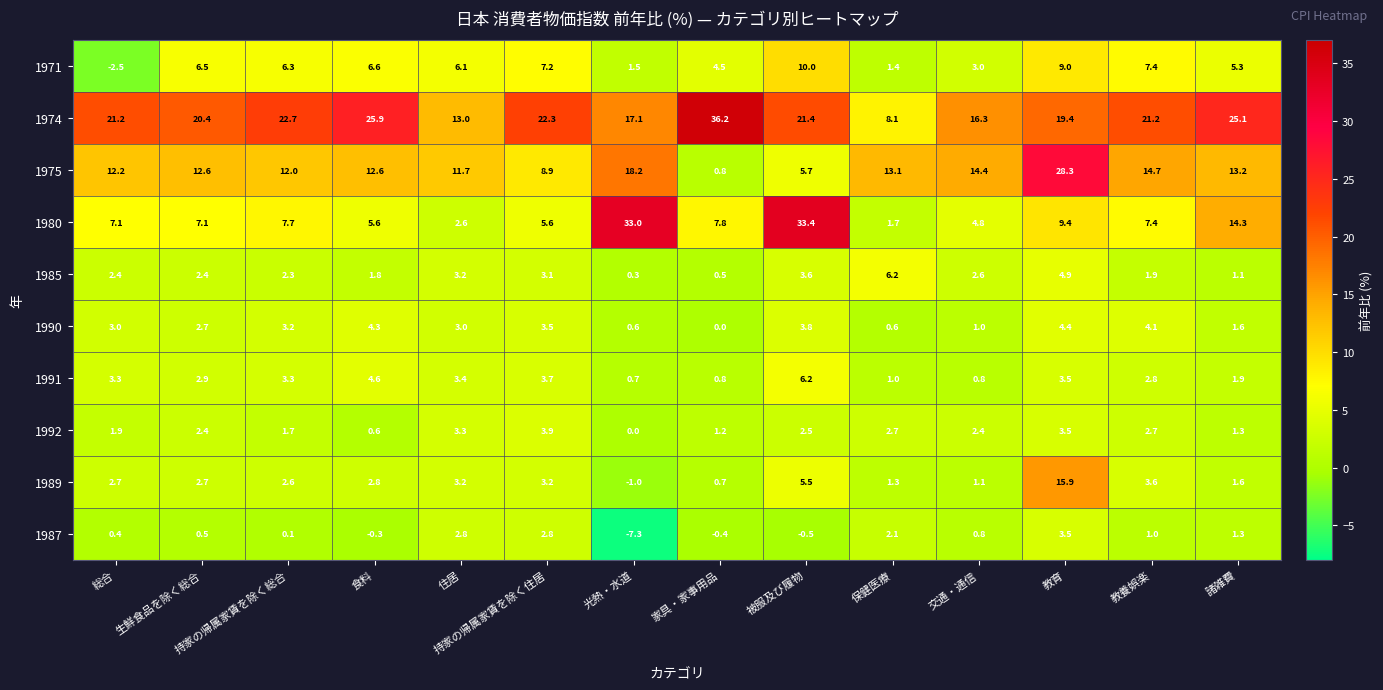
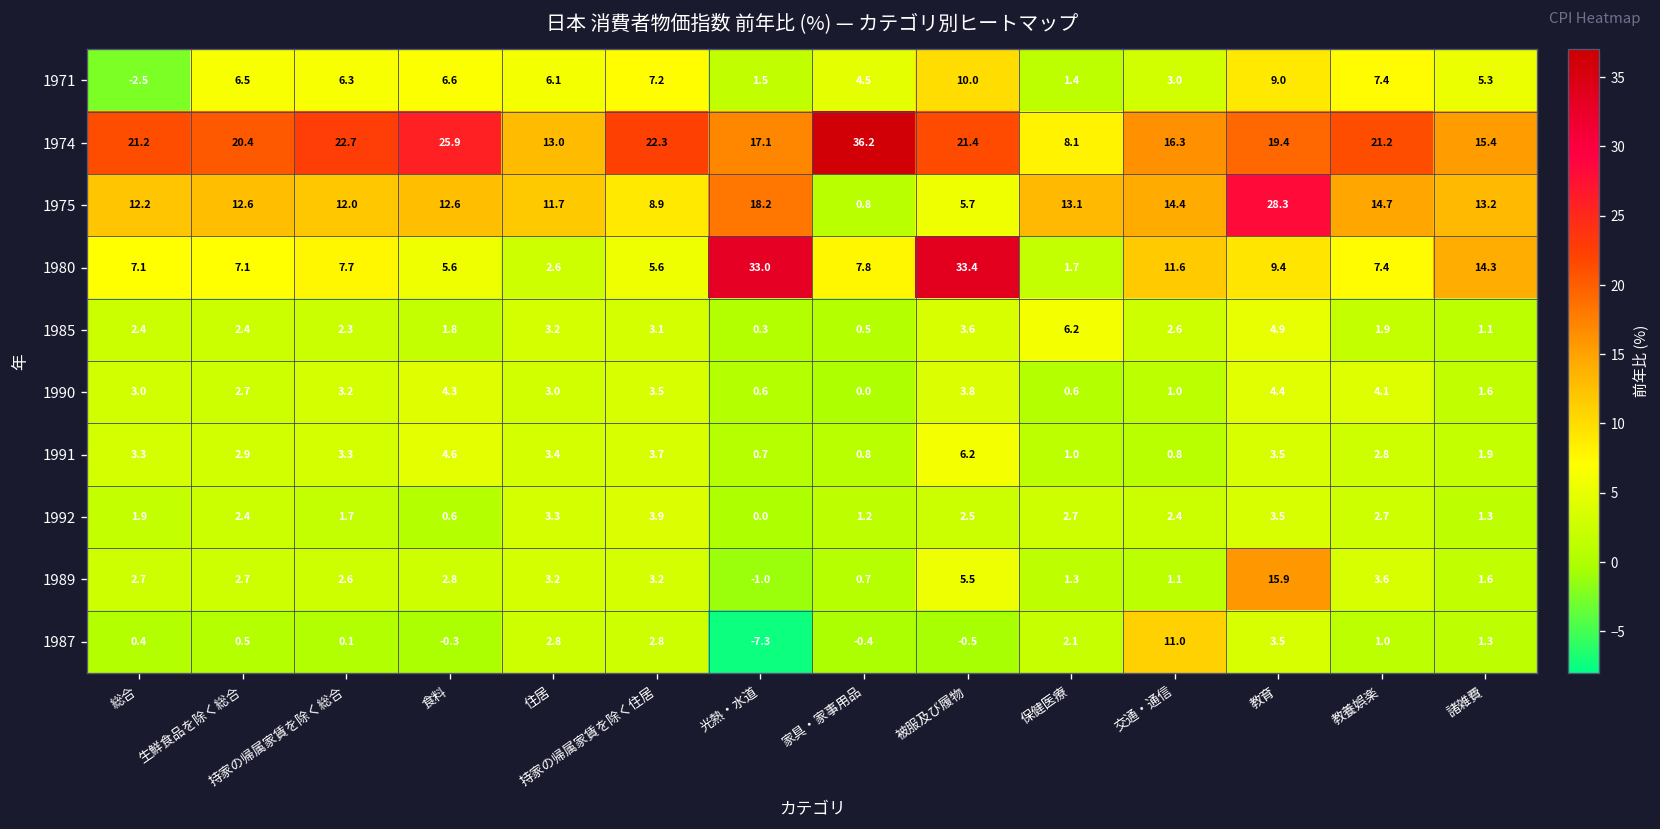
  {
    "1971": {
      "総合": -2.5,
      "生鮮食品を除く総合": 6.5,
      "持家の帰属家賃を除く総合": 6.3,
      "食料": 6.6,
      "住居": 6.1,
      "持家の帰属家賃を除く住居": 7.2,
      "光熱・水道": 1.5,
      "家具・家事用品": 4.5,
      "被服及び履物": 10.0,
      "保健医療": 1.4,
      "交通・通信": 3.0,
      "教育": 9.0,
      "教養娯楽": 7.4,
      "諸雑費": 5.3
    },
    "1974": {
      "総合": 21.2,
      "生鮮食品を除く総合": 20.4,
      "持家の帰属家賃を除く総合": 22.7,
      "食料": 25.9,
      "住居": 13.0,
      "持家の帰属家賃を除く住居": 22.3,
      "光熱・水道": 17.1,
      "家具・家事用品": 36.2,
      "被服及び履物": 21.4,
      "保健医療": 8.1,
      "交通・通信": 16.3,
      "教育": 19.4,
      "教養娯楽": 21.2,
-     "諸雑費": 25.1
+     "諸雑費": 15.4
    },
    "1975": {
      "総合": 12.2,
      "生鮮食品を除く総合": 12.6,
      "持家の帰属家賃を除く総合": 12.0,
      "食料": 12.6,
      "住居": 11.7,
      "持家の帰属家賃を除く住居": 8.9,
      "光熱・水道": 18.2,
      "家具・家事用品": 0.8,
      "被服及び履物": 5.7,
      "保健医療": 13.1,
      "交通・通信": 14.4,
      "教育": 28.3,
      "教養娯楽": 14.7,
      "諸雑費": 13.2
    },
    "1980": {
      "総合": 7.1,
      "生鮮食品を除く総合": 7.1,
      "持家の帰属家賃を除く総合": 7.7,
      "食料": 5.6,
      "住居": 2.6,
      "持家の帰属家賃を除く住居": 5.6,
      "光熱・水道": 33.0,
      "家具・家事用品": 7.8,
      "被服及び履物": 33.4,
      "保健医療": 1.7,
-     "交通・通信": 4.8,
+     "交通・通信": 11.6,
      "教育": 9.4,
      "教養娯楽": 7.4,
      "諸雑費": 14.3
    },
    "1985": {
      "総合": 2.4,
      "生鮮食品を除く総合": 2.4,
      "持家の帰属家賃を除く総合": 2.3,
      "食料": 1.8,
      "住居": 3.2,
      "持家の帰属家賃を除く住居": 3.1,
      "光熱・水道": 0.3,
      "家具・家事用品": 0.5,
      "被服及び履物": 3.6,
      "保健医療": 6.2,
      "交通・通信": 2.6,
      "教育": 4.9,
      "教養娯楽": 1.9,
      "諸雑費": 1.1
    },
    "1990": {
      "総合": 3.0,
      "生鮮食品を除く総合": 2.7,
      "持家の帰属家賃を除く総合": 3.2,
      "食料": 4.3,
      "住居": 3.0,
      "持家の帰属家賃を除く住居": 3.5,
      "光熱・水道": 0.6,
      "家具・家事用品": 0.0,
      "被服及び履物": 3.8,
      "保健医療": 0.6,
      "交通・通信": 1.0,
      "教育": 4.4,
      "教養娯楽": 4.1,
      "諸雑費": 1.6
    },
    "1991": {
      "総合": 3.3,
      "生鮮食品を除く総合": 2.9,
      "持家の帰属家賃を除く総合": 3.3,
      "食料": 4.6,
      "住居": 3.4,
      "持家の帰属家賃を除く住居": 3.7,
      "光熱・水道": 0.7,
      "家具・家事用品": 0.8,
      "被服及び履物": 6.2,
      "保健医療": 1.0,
      "交通・通信": 0.8,
      "教育": 3.5,
      "教養娯楽": 2.8,
      "諸雑費": 1.9
    },
    "1992": {
      "総合": 1.9,
      "生鮮食品を除く総合": 2.4,
      "持家の帰属家賃を除く総合": 1.7,
      "食料": 0.6,
      "住居": 3.3,
      "持家の帰属家賃を除く住居": 3.9,
      "光熱・水道": 0.0,
      "家具・家事用品": 1.2,
      "被服及び履物": 2.5,
      "保健医療": 2.7,
      "交通・通信": 2.4,
      "教育": 3.5,
      "教養娯楽": 2.7,
      "諸雑費": 1.3
    },
    "1989": {
      "総合": 2.7,
      "生鮮食品を除く総合": 2.7,
      "持家の帰属家賃を除く総合": 2.6,
      "食料": 2.8,
      "住居": 3.2,
      "持家の帰属家賃を除く住居": 3.2,
      "光熱・水道": -1.0,
      "家具・家事用品": 0.7,
      "被服及び履物": 5.5,
      "保健医療": 1.3,
      "交通・通信": 1.1,
      "教育": 15.9,
      "教養娯楽": 3.6,
      "諸雑費": 1.6
    },
    "1987": {
      "総合": 0.4,
      "生鮮食品を除く総合": 0.5,
      "持家の帰属家賃を除く総合": 0.1,
      "食料": -0.3,
      "住居": 2.8,
      "持家の帰属家賃を除く住居": 2.8,
      "光熱・水道": -7.3,
      "家具・家事用品": -0.4,
      "被服及び履物": -0.5,
      "保健医療": 2.1,
-     "交通・通信": 0.8,
+     "交通・通信": 11.0,
      "教育": 3.5,
      "教養娯楽": 1.0,
      "諸雑費": 1.3
    }
  }
